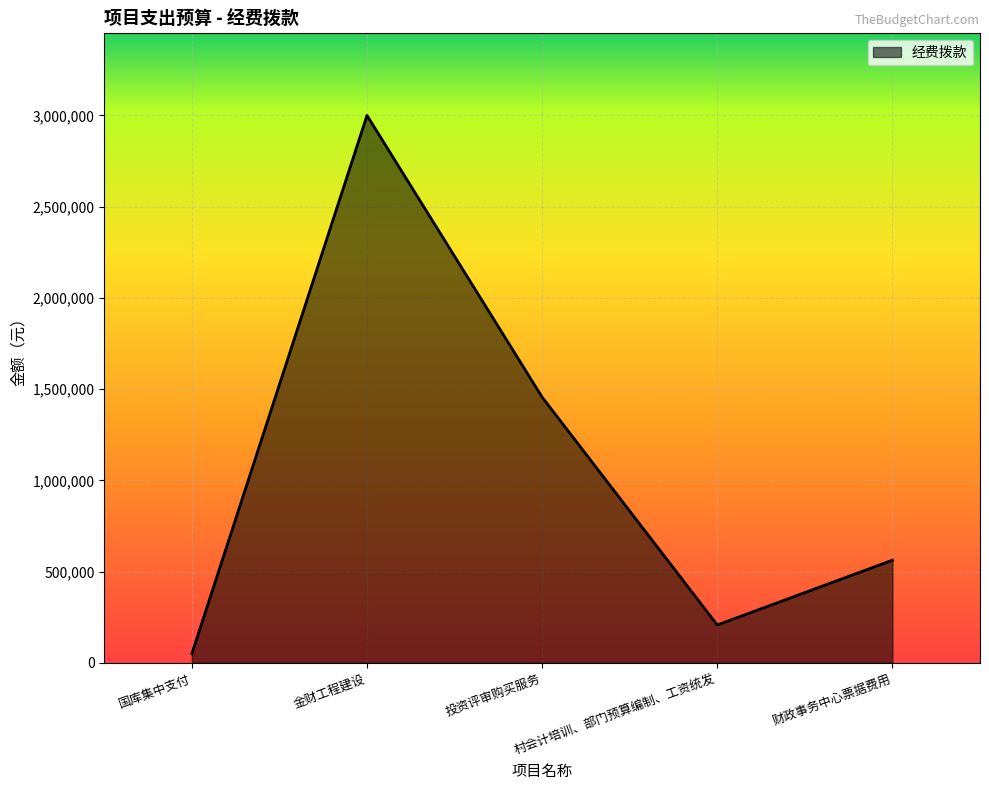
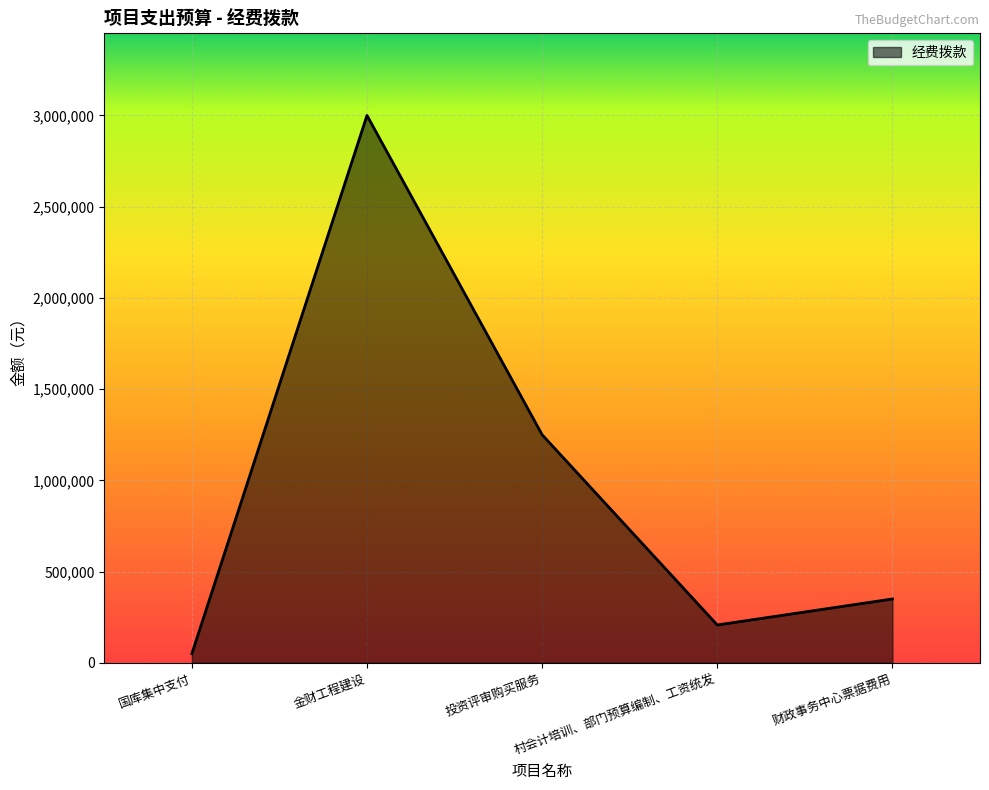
  {
    "国库集中支付": "50,000",
    "金财工程建设": "3,000,000",
-   "投资评审购买服务": "1,460,000",
+   "投资评审购买服务": "1,250,000",
    "村会计培训、部门预算编制、工资统发": "210,000",
-   "财政事务中心票据费用": "560,000"
+   "财政事务中心票据费用": "350,000"
  }
